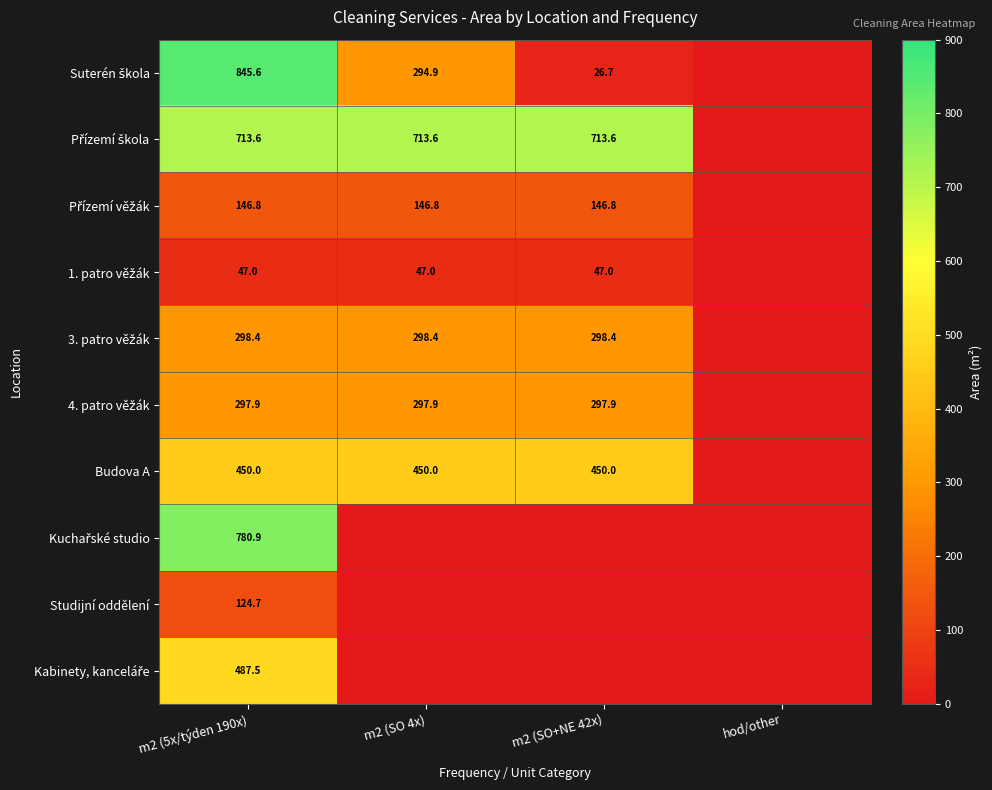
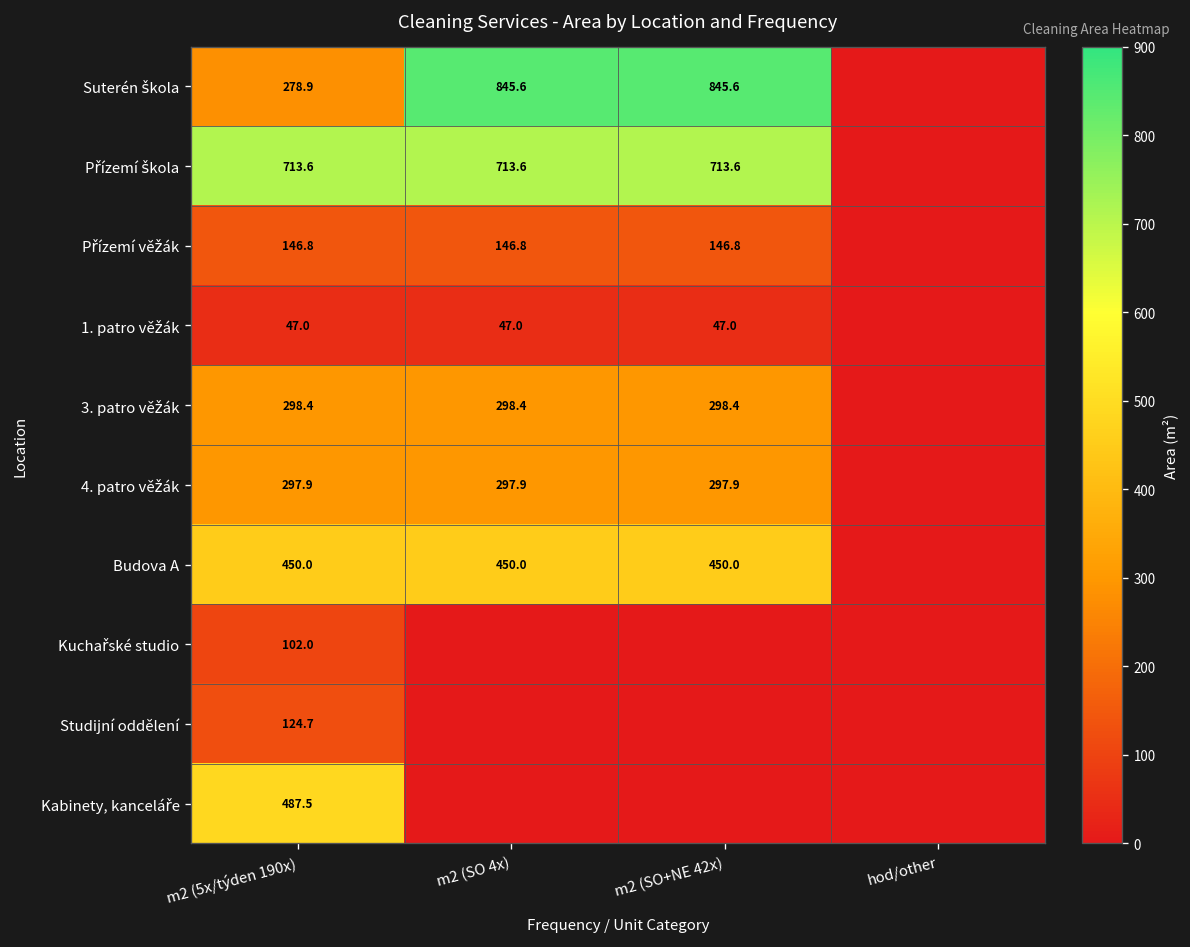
  {
    "Suterén škola": {
-     "m2 (5x/týden 190x)": 845.6,
-     "m2 (SO 4x)": 294.9,
-     "m2 (SO+NE 42x)": 26.7
+     "m2 (5x/týden 190x)": 278.9,
+     "m2 (SO 4x)": 845.6,
+     "m2 (SO+NE 42x)": 845.6
    },
    "Přízemí škola": {
      "m2 (5x/týden 190x)": 713.6,
      "m2 (SO 4x)": 713.6,
      "m2 (SO+NE 42x)": 713.6
    },
    "Přízemí věžák": {
      "m2 (5x/týden 190x)": 146.8,
      "m2 (SO 4x)": 146.8,
      "m2 (SO+NE 42x)": 146.8
    },
    "1. patro věžák": {
      "m2 (5x/týden 190x)": 47.0,
      "m2 (SO 4x)": 47.0,
      "m2 (SO+NE 42x)": 47.0
    },
    "3. patro věžák": {
      "m2 (5x/týden 190x)": 298.4,
      "m2 (SO 4x)": 298.4,
      "m2 (SO+NE 42x)": 298.4
    },
    "4. patro věžák": {
      "m2 (5x/týden 190x)": 297.9,
      "m2 (SO 4x)": 297.9,
      "m2 (SO+NE 42x)": 297.9
    },
    "Budova A": {
      "m2 (5x/týden 190x)": 450.0,
      "m2 (SO 4x)": 450.0,
      "m2 (SO+NE 42x)": 450.0
    },
    "Kuchařské studio": {
-     "m2 (5x/týden 190x)": 780.9
+     "m2 (5x/týden 190x)": 102.0
    },
    "Studijní oddělení": {
      "m2 (5x/týden 190x)": 124.7
    },
    "Kabinety, kanceláře": {
      "m2 (5x/týden 190x)": 487.5
    }
  }
